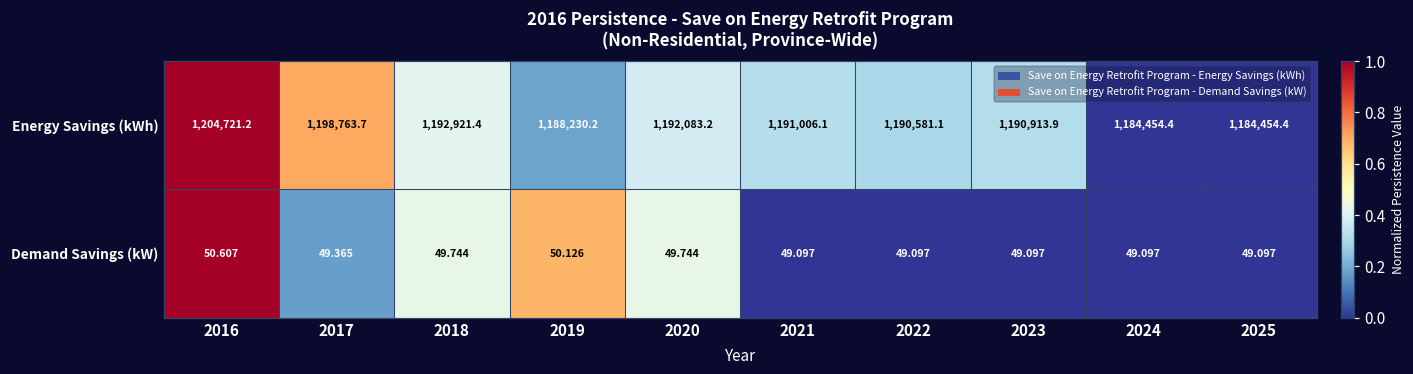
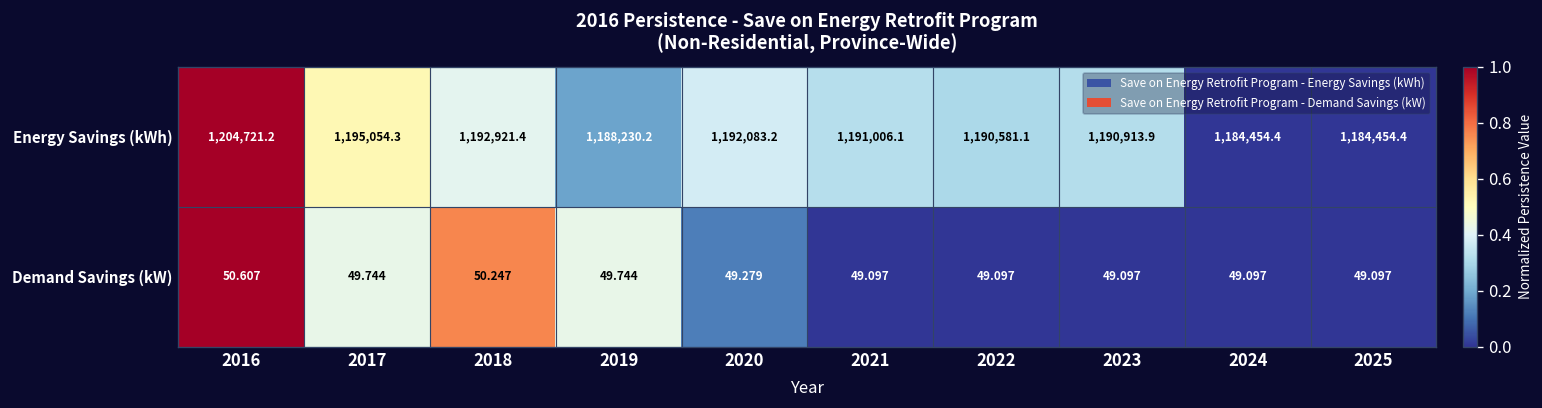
  {
    "Energy Savings (kWh)": {
      "2016": "1,204,721.2",
-     "2017": "1,198,763.7",
+     "2017": "1,195,054.3",
      "2018": "1,192,921.4",
      "2019": "1,188,230.2",
      "2020": "1,192,083.2",
      "2021": "1,191,006.1",
      "2022": "1,190,581.1",
      "2023": "1,190,913.9",
      "2024": "1,184,454.4",
      "2025": "1,184,454.4"
    },
    "Demand Savings (kW)": {
      "2016": "50.607",
-     "2017": "49.365",
-     "2018": "49.744",
-     "2019": "50.126",
-     "2020": "49.744",
+     "2017": "49.744",
+     "2018": "50.247",
+     "2019": "49.744",
+     "2020": "49.279",
      "2021": "49.097",
      "2022": "49.097",
      "2023": "49.097",
      "2024": "49.097",
      "2025": "49.097"
    }
  }
